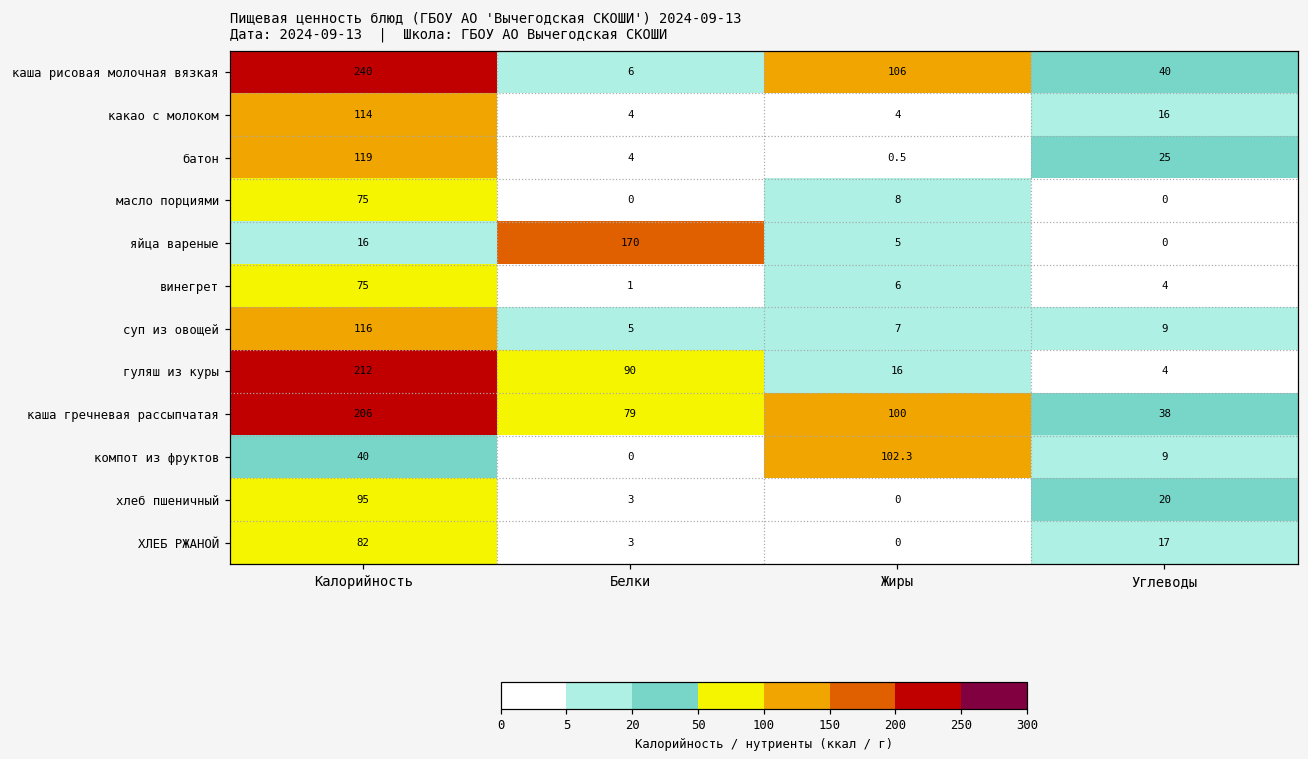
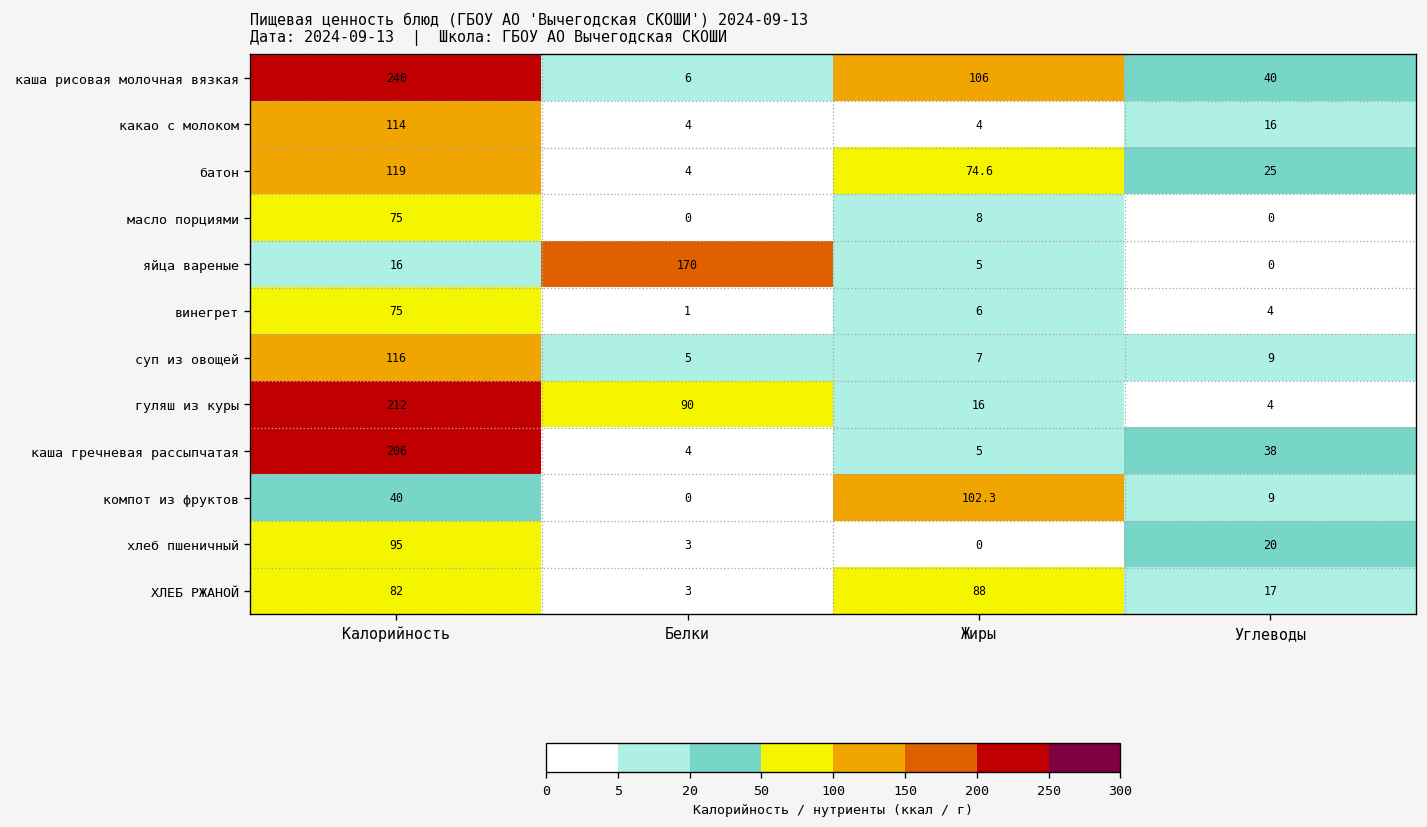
  {
    "каша рисовая молочная вязкая": {
      "Калорийность": 240,
      "Белки": 6,
      "Жиры": 106,
      "Углеводы": 40
    },
    "какао с молоком": {
      "Калорийность": 114,
      "Белки": 4,
      "Жиры": 4,
      "Углеводы": 16
    },
    "батон": {
      "Калорийность": 119,
      "Белки": 4,
-     "Жиры": 0.5,
+     "Жиры": 74.6,
      "Углеводы": 25
    },
    "масло порциями": {
      "Калорийность": 75,
      "Белки": 0,
      "Жиры": 8,
      "Углеводы": 0
    },
    "яйца вареные": {
      "Калорийность": 16,
      "Белки": 170,
      "Жиры": 5,
      "Углеводы": 0
    },
    "винегрет": {
      "Калорийность": 75,
      "Белки": 1,
      "Жиры": 6,
      "Углеводы": 4
    },
    "суп из овощей": {
      "Калорийность": 116,
      "Белки": 5,
      "Жиры": 7,
      "Углеводы": 9
    },
    "гуляш из куры": {
      "Калорийность": 212,
      "Белки": 90,
      "Жиры": 16,
      "Углеводы": 4
    },
    "каша гречневая рассыпчатая": {
      "Калорийность": 206,
-     "Белки": 79,
-     "Жиры": 100,
+     "Белки": 4,
+     "Жиры": 5,
      "Углеводы": 38
    },
    "компот из фруктов": {
      "Калорийность": 40,
      "Белки": 0,
      "Жиры": 102.3,
      "Углеводы": 9
    },
    "хлеб пшеничный": {
      "Калорийность": 95,
      "Белки": 3,
      "Жиры": 0,
      "Углеводы": 20
    },
    "ХЛЕБ РЖАНОЙ": {
      "Калорийность": 82,
      "Белки": 3,
-     "Жиры": 0,
+     "Жиры": 88,
      "Углеводы": 17
    }
  }
